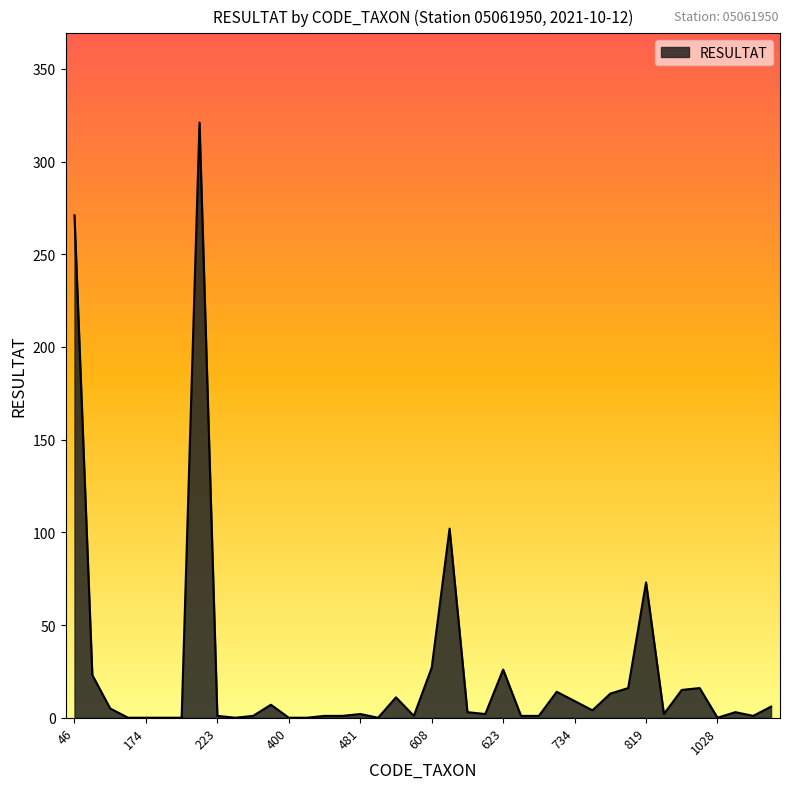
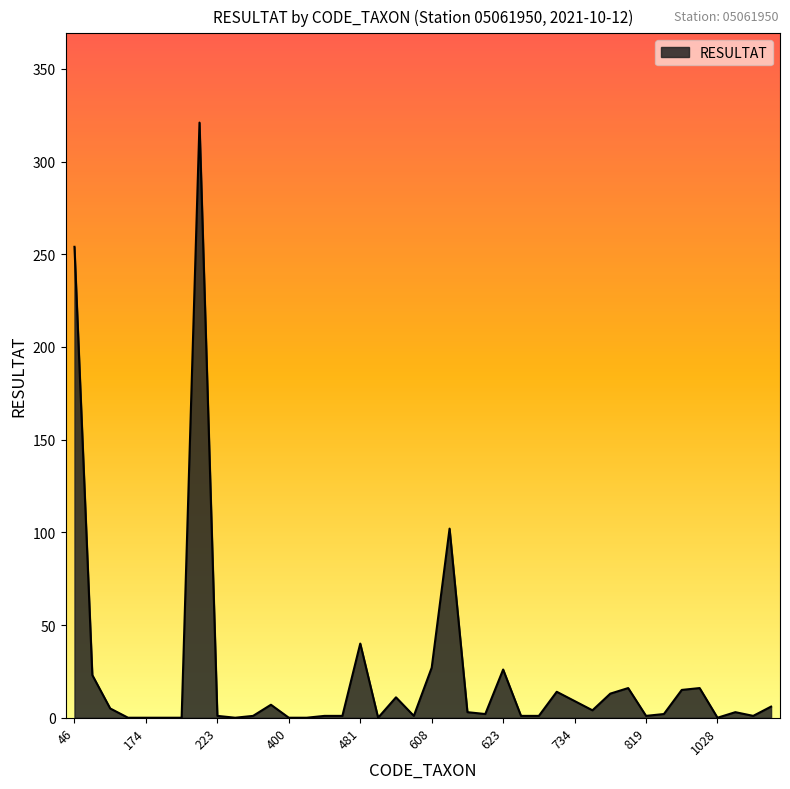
  {
-   "46": 271,
+   "46": 254,
    "174": 0,
    "223": 1,
    "400": 0,
-   "481": 2,
+   "481": 40,
    "608": 27,
    "623": 26,
    "734": 9,
-   "819": 73,
+   "819": 1,
    "1028": 0
  }
